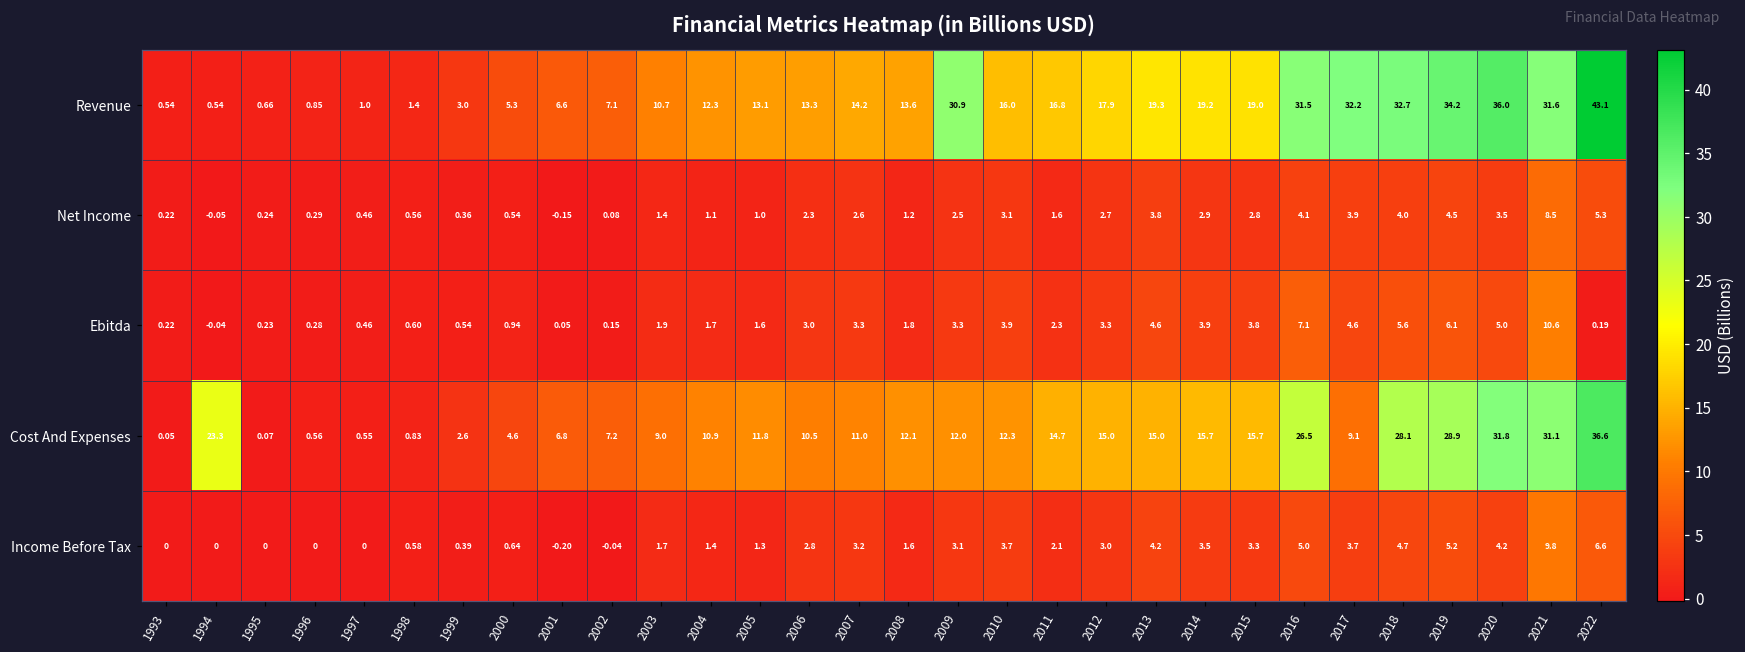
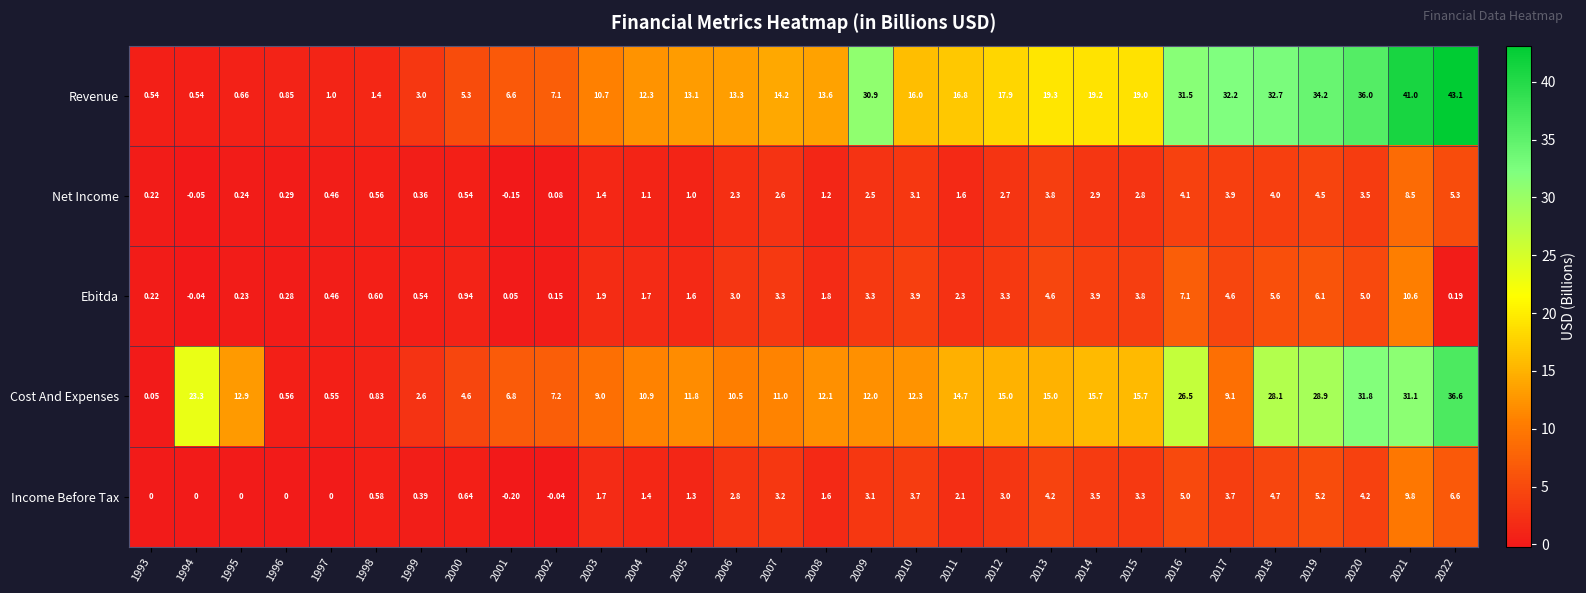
  {
    "Revenue": {
      "1993": 0.54,
      "1994": 0.54,
      "1995": 0.66,
      "1996": 0.85,
      "1997": 1.0,
      "1998": 1.4,
      "1999": 3.0,
      "2000": 5.3,
      "2001": 6.6,
      "2002": 7.1,
      "2003": 10.7,
      "2004": 12.3,
      "2005": 13.1,
      "2006": 13.3,
      "2007": 14.2,
      "2008": 13.6,
      "2009": 30.9,
      "2010": 16.0,
      "2011": 16.8,
      "2012": 17.9,
      "2013": 19.3,
      "2014": 19.2,
      "2015": 19.0,
      "2016": 31.5,
      "2017": 32.2,
      "2018": 32.7,
      "2019": 34.2,
      "2020": 36.0,
-     "2021": 31.6,
+     "2021": 41.0,
      "2022": 43.1
    },
    "Net Income": {
      "1993": 0.22,
      "1994": -0.05,
      "1995": 0.24,
      "1996": 0.29,
      "1997": 0.46,
      "1998": 0.56,
      "1999": 0.36,
      "2000": 0.54,
      "2001": -0.15,
      "2002": 0.08,
      "2003": 1.4,
      "2004": 1.1,
      "2005": 1.0,
      "2006": 2.3,
      "2007": 2.6,
      "2008": 1.2,
      "2009": 2.5,
      "2010": 3.1,
      "2011": 1.6,
      "2012": 2.7,
      "2013": 3.8,
      "2014": 2.9,
      "2015": 2.8,
      "2016": 4.1,
      "2017": 3.9,
      "2018": 4.0,
      "2019": 4.5,
      "2020": 3.5,
      "2021": 8.5,
      "2022": 5.3
    },
    "Ebitda": {
      "1993": 0.22,
      "1994": -0.04,
      "1995": 0.23,
      "1996": 0.28,
      "1997": 0.46,
      "1998": 0.60,
      "1999": 0.54,
      "2000": 0.94,
      "2001": 0.05,
      "2002": 0.15,
      "2003": 1.9,
      "2004": 1.7,
      "2005": 1.6,
      "2006": 3.0,
      "2007": 3.3,
      "2008": 1.8,
      "2009": 3.3,
      "2010": 3.9,
      "2011": 2.3,
      "2012": 3.3,
      "2013": 4.6,
      "2014": 3.9,
      "2015": 3.8,
      "2016": 7.1,
      "2017": 4.6,
      "2018": 5.6,
      "2019": 6.1,
      "2020": 5.0,
      "2021": 10.6,
      "2022": 0.19
    },
    "Cost And Expenses": {
      "1993": 0.05,
      "1994": 23.3,
-     "1995": 0.07,
+     "1995": 12.9,
      "1996": 0.56,
      "1997": 0.55,
      "1998": 0.83,
      "1999": 2.6,
      "2000": 4.6,
      "2001": 6.8,
      "2002": 7.2,
      "2003": 9.0,
      "2004": 10.9,
      "2005": 11.8,
      "2006": 10.5,
      "2007": 11.0,
      "2008": 12.1,
      "2009": 12.0,
      "2010": 12.3,
      "2011": 14.7,
      "2012": 15.0,
      "2013": 15.0,
      "2014": 15.7,
      "2015": 15.7,
      "2016": 26.5,
      "2017": 9.1,
      "2018": 28.1,
      "2019": 28.9,
      "2020": 31.8,
      "2021": 31.1,
      "2022": 36.6
    },
    "Income Before Tax": {
      "1993": 0,
      "1994": 0,
      "1995": 0,
      "1996": 0,
      "1997": 0,
      "1998": 0.58,
      "1999": 0.39,
      "2000": 0.64,
      "2001": -0.20,
      "2002": -0.04,
      "2003": 1.7,
      "2004": 1.4,
      "2005": 1.3,
      "2006": 2.8,
      "2007": 3.2,
      "2008": 1.6,
      "2009": 3.1,
      "2010": 3.7,
      "2011": 2.1,
      "2012": 3.0,
      "2013": 4.2,
      "2014": 3.5,
      "2015": 3.3,
      "2016": 5.0,
      "2017": 3.7,
      "2018": 4.7,
      "2019": 5.2,
      "2020": 4.2,
      "2021": 9.8,
      "2022": 6.6
    }
  }
